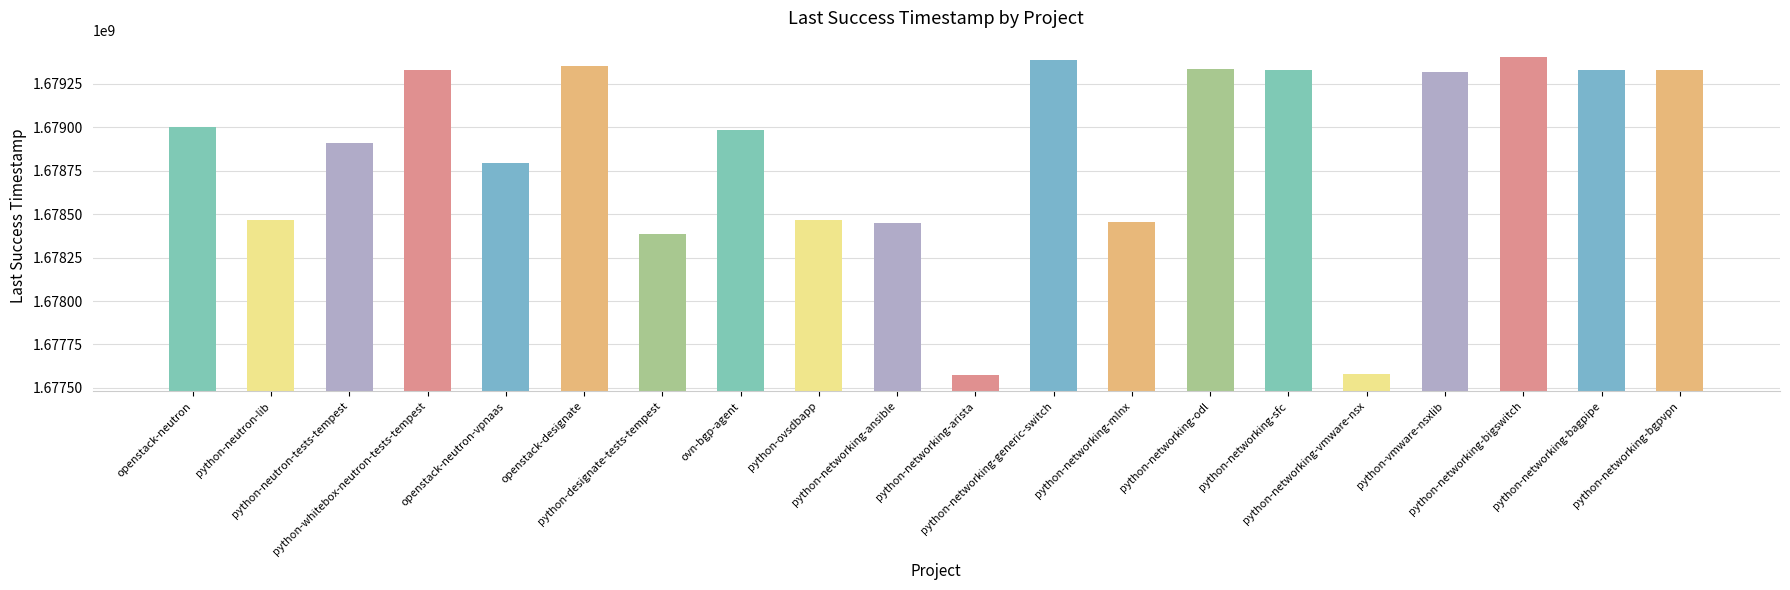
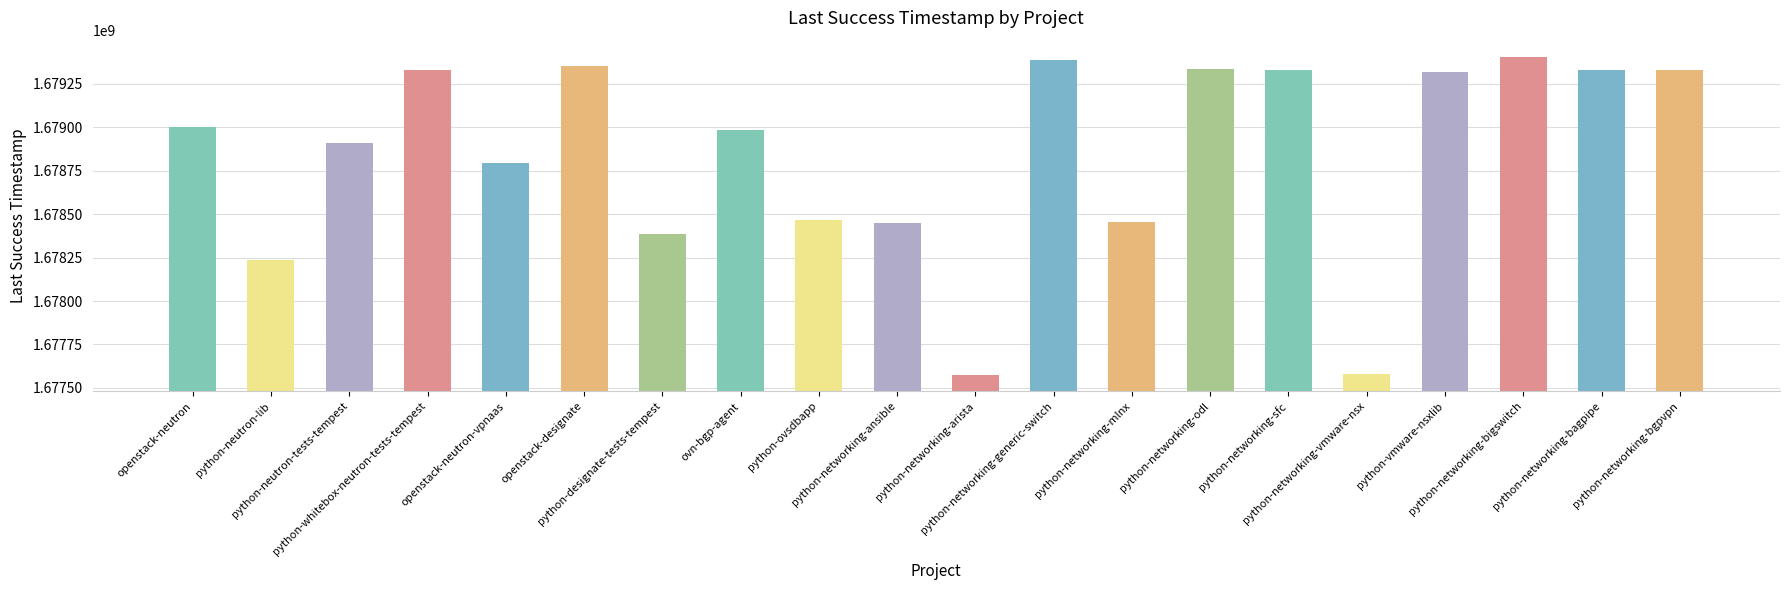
  {
    "openstack-neutron": 1679000000,
-   "python-neutron-lib": 1678470000,
+   "python-neutron-lib": 1678230000,
    "python-neutron-tests-tempest": 1678910000,
    "python-whitebox-neutron-tests-tempest": 1679330000,
    "openstack-neutron-vpnaas": 1678790000,
    "openstack-designate": 1679350000,
    "python-designate-tests-tempest": 1678380000,
    "ovn-bgp-agent": 1678980000,
    "python-ovsdbapp": 1678470000,
    "python-networking-ansible": 1678450000,
    "python-networking-arista": 1677570000,
    "python-networking-generic-switch": 1679390000,
    "python-networking-mlnx": 1678450000,
    "python-networking-odl": 1679330000,
    "python-networking-sfc": 1679330000,
    "python-networking-vmware-nsx": 1677580000,
    "python-vmware-nsxlib": 1679320000,
    "python-networking-bigswitch": 1679410000,
    "python-networking-bagpipe": 1679330000,
    "python-networking-bgpvpn": 1679330000
  }
